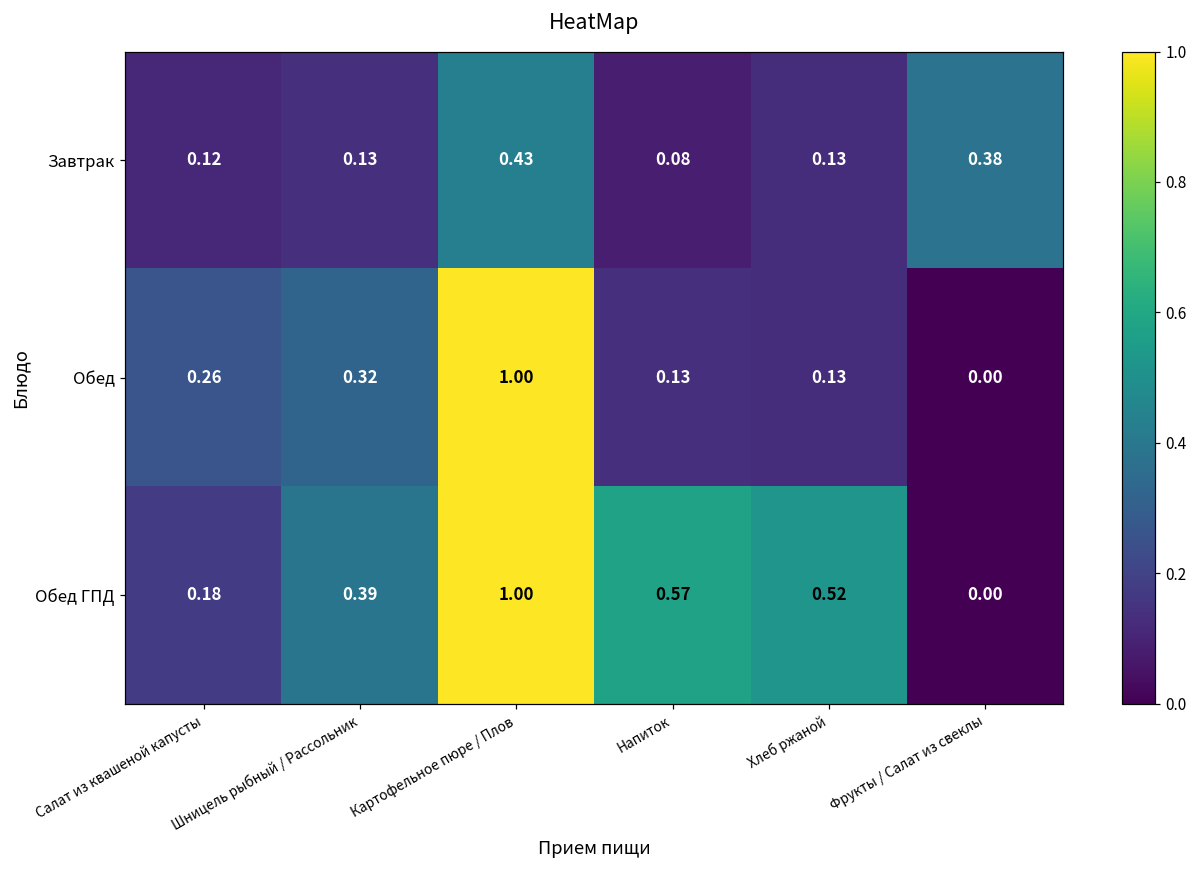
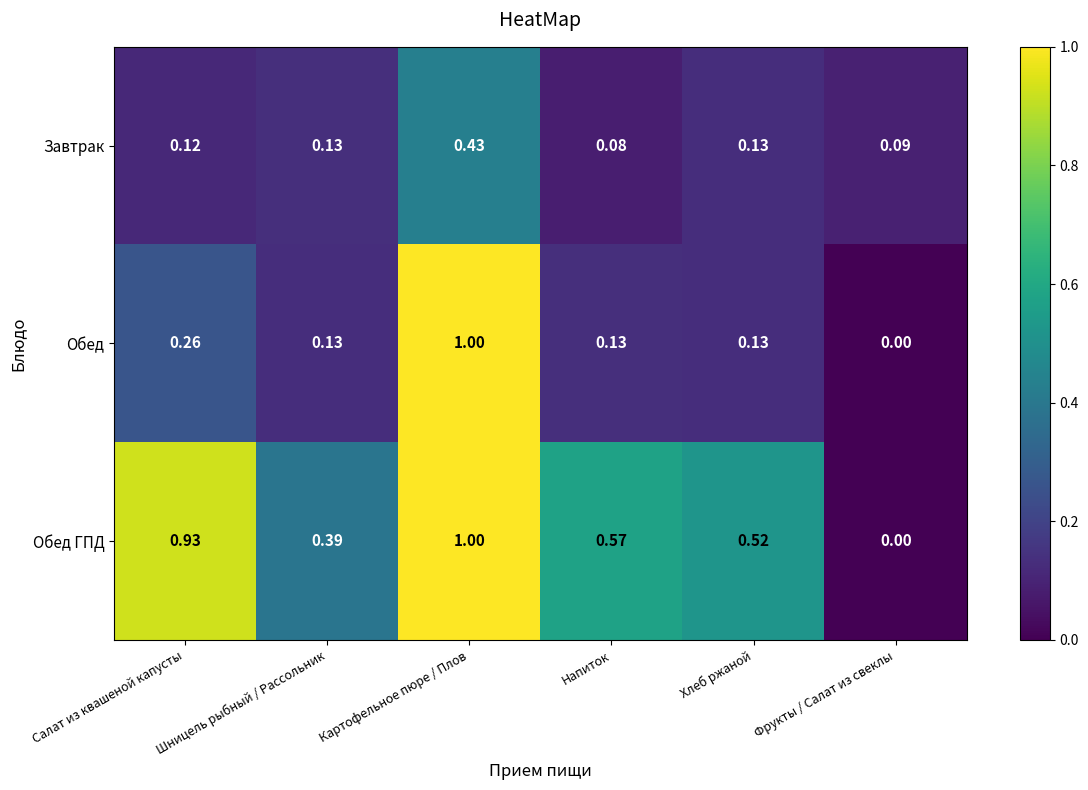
  {
    "Завтрак": {
      "Салат из квашеной капусты": 0.12,
      "Шницель рыбный / Рассольник": 0.13,
      "Картофельное пюре / Плов": 0.43,
      "Напиток": 0.08,
      "Хлеб ржаной": 0.13,
-     "Фрукты / Салат из свеклы": 0.38
+     "Фрукты / Салат из свеклы": 0.09
    },
    "Обед": {
      "Салат из квашеной капусты": 0.26,
-     "Шницель рыбный / Рассольник": 0.32,
+     "Шницель рыбный / Рассольник": 0.13,
      "Картофельное пюре / Плов": 1.00,
      "Напиток": 0.13,
      "Хлеб ржаной": 0.13,
      "Фрукты / Салат из свеклы": 0.00
    },
    "Обед ГПД": {
-     "Салат из квашеной капусты": 0.18,
+     "Салат из квашеной капусты": 0.93,
      "Шницель рыбный / Рассольник": 0.39,
      "Картофельное пюре / Плов": 1.00,
      "Напиток": 0.57,
      "Хлеб ржаной": 0.52,
      "Фрукты / Салат из свеклы": 0.00
    }
  }
